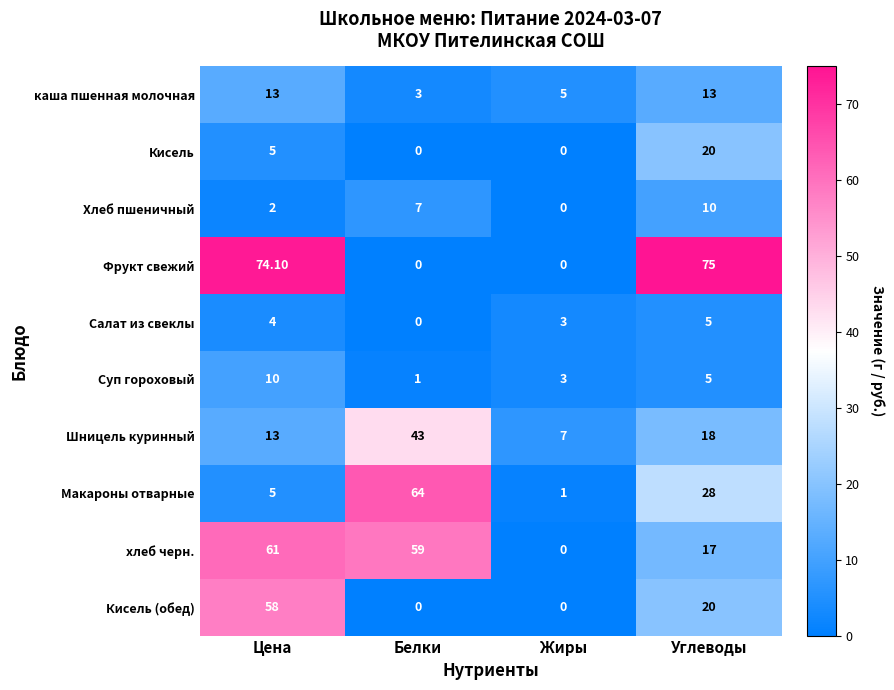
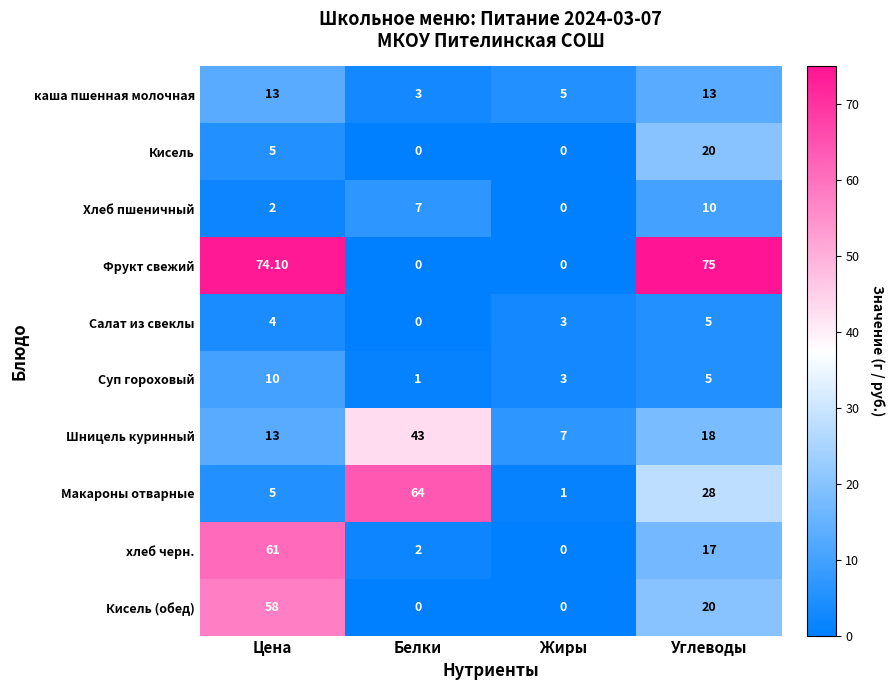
  {
    "каша пшенная молочная": {
      "Цена": 13,
      "Белки": 3,
      "Жиры": 5,
      "Углеводы": 13
    },
    "Кисель": {
      "Цена": 5,
      "Белки": 0,
      "Жиры": 0,
      "Углеводы": 20
    },
    "Хлеб пшеничный": {
      "Цена": 2,
      "Белки": 7,
      "Жиры": 0,
      "Углеводы": 10
    },
    "Фрукт свежий": {
      "Цена": 74.10,
      "Белки": 0,
      "Жиры": 0,
      "Углеводы": 75
    },
    "Салат из свеклы": {
      "Цена": 4,
      "Белки": 0,
      "Жиры": 3,
      "Углеводы": 5
    },
    "Суп гороховый": {
      "Цена": 10,
      "Белки": 1,
      "Жиры": 3,
      "Углеводы": 5
    },
    "Шницель куринный": {
      "Цена": 13,
      "Белки": 43,
      "Жиры": 7,
      "Углеводы": 18
    },
    "Макароны отварные": {
      "Цена": 5,
      "Белки": 64,
      "Жиры": 1,
      "Углеводы": 28
    },
    "хлеб черн.": {
      "Цена": 61,
-     "Белки": 59,
+     "Белки": 2,
      "Жиры": 0,
      "Углеводы": 17
    },
    "Кисель (обед)": {
      "Цена": 58,
      "Белки": 0,
      "Жиры": 0,
      "Углеводы": 20
    }
  }
